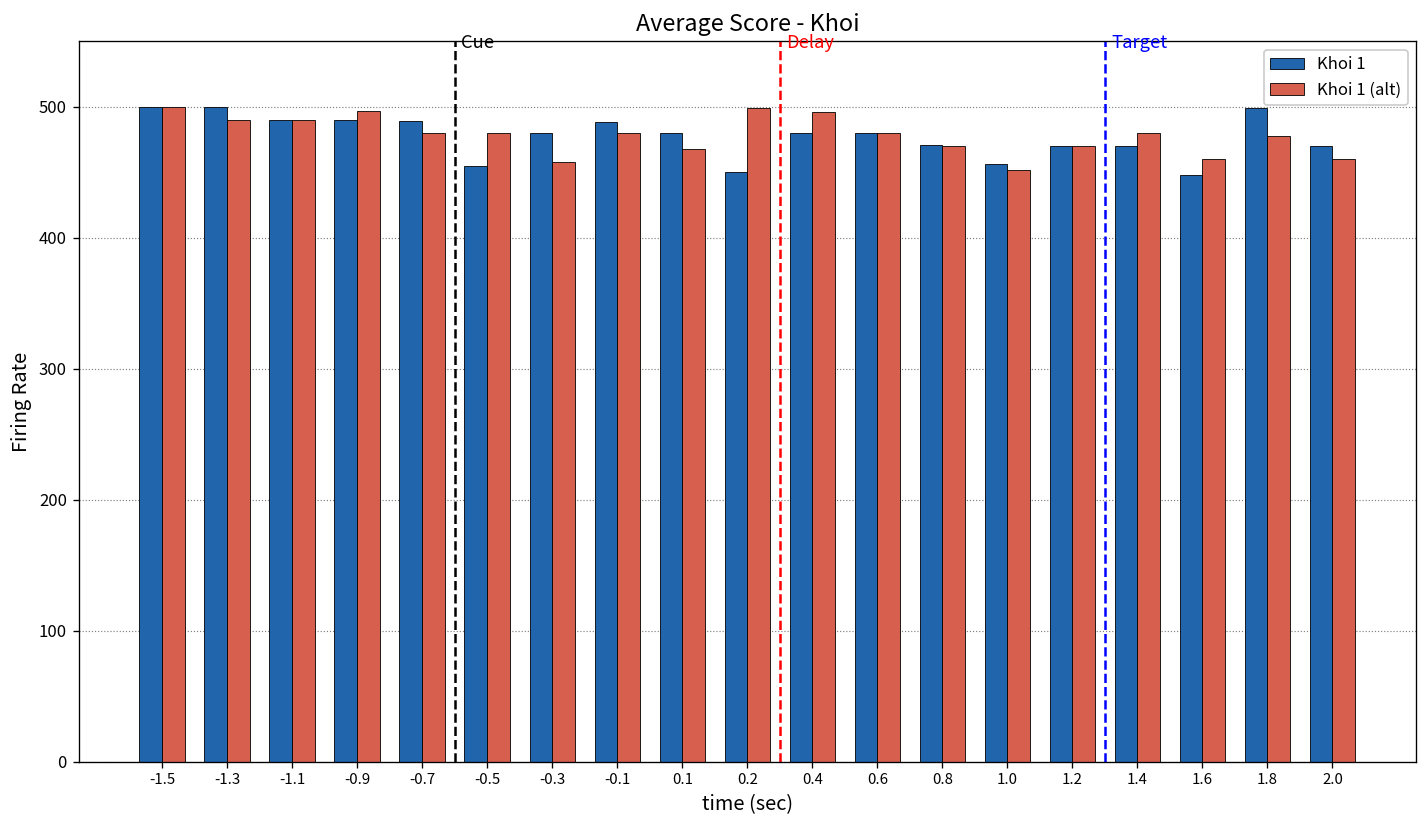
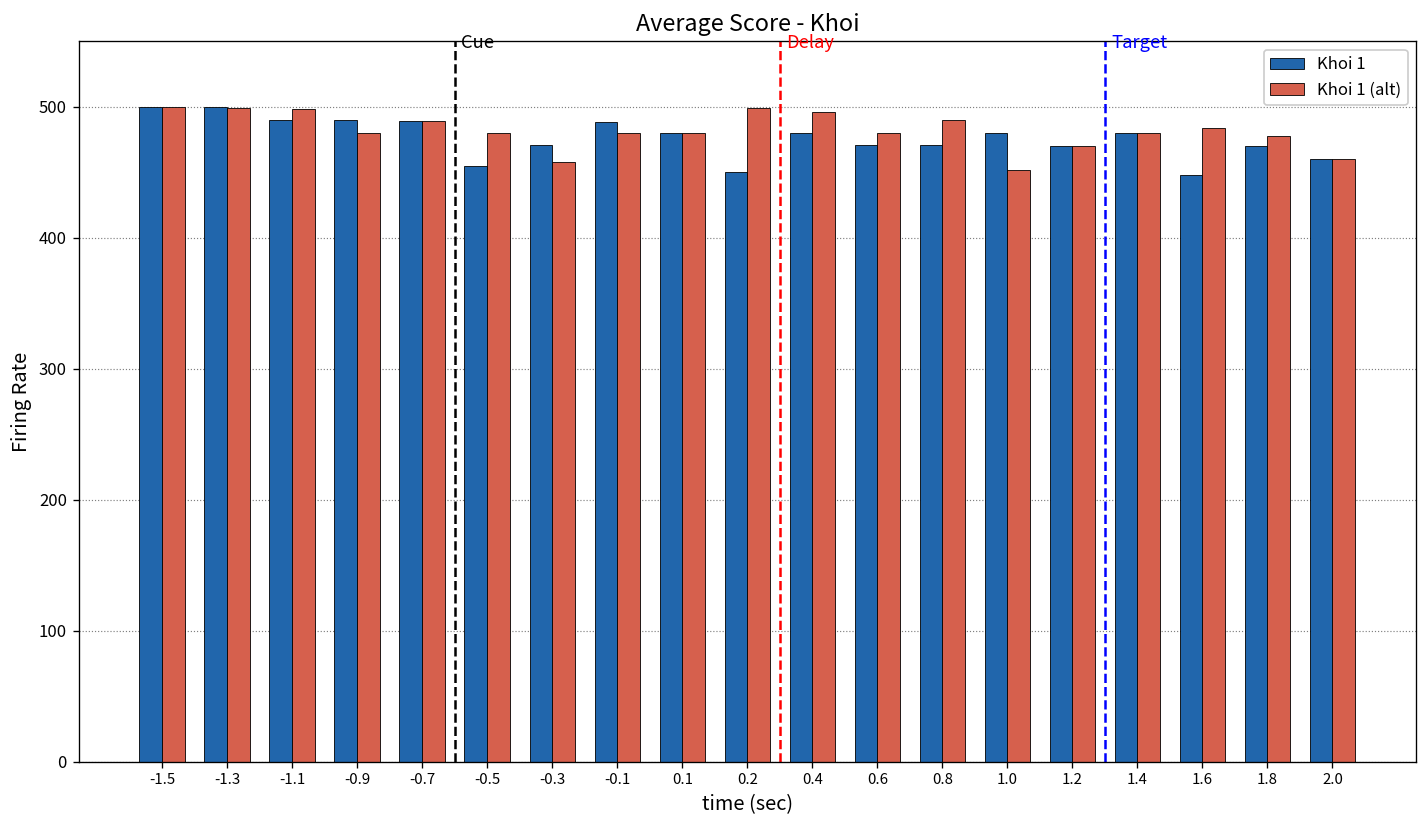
  {
    "Khoi 1": {
      "-1.5": 500,
      "-1.3": 500,
      "-1.1": 490,
      "-0.9": 490,
      "-0.7": 489,
      "-0.5": 455,
-     "-0.3": 480,
+     "-0.3": 471,
      "-0.1": 488,
      "0.1": 480,
      "0.2": 450,
      "0.4": 480,
-     "0.6": 480,
+     "0.6": 471,
      "0.8": 471,
-     "1.0": 456,
+     "1.0": 480,
      "1.2": 470,
-     "1.4": 470,
+     "1.4": 480,
      "1.6": 448,
-     "1.8": 499,
-     "2.0": 470
+     "1.8": 470,
+     "2.0": 460
    },
    "Khoi 1 (alt)": {
      "-1.5": 500,
-     "-1.3": 490,
-     "-1.1": 490,
-     "-0.9": 497,
-     "-0.7": 480,
+     "-1.3": 499,
+     "-1.1": 498,
+     "-0.9": 480,
+     "-0.7": 489,
      "-0.5": 480,
      "-0.3": 458,
      "-0.1": 480,
-     "0.1": 468,
+     "0.1": 480,
      "0.2": 499,
      "0.4": 496,
      "0.6": 480,
-     "0.8": 470,
+     "0.8": 490,
      "1.0": 452,
      "1.2": 470,
      "1.4": 480,
-     "1.6": 460,
+     "1.6": 484,
      "1.8": 478,
      "2.0": 460
    }
  }
